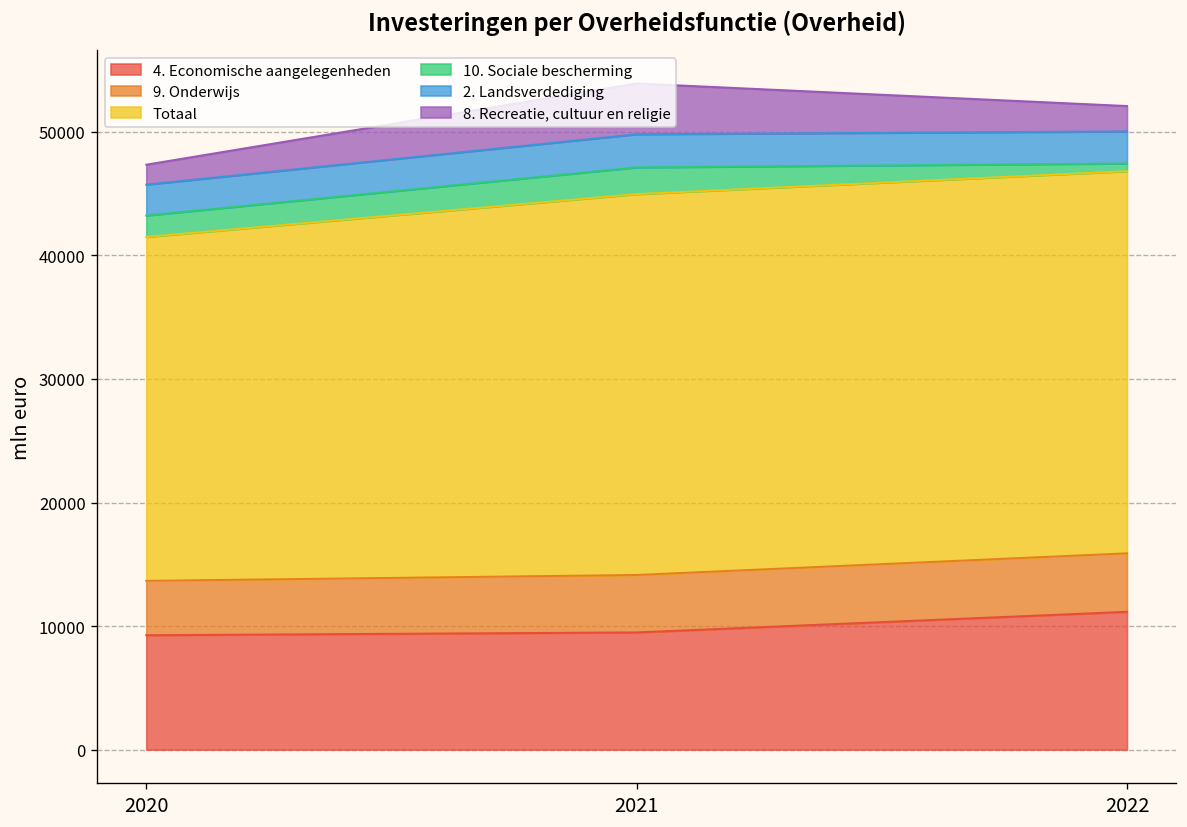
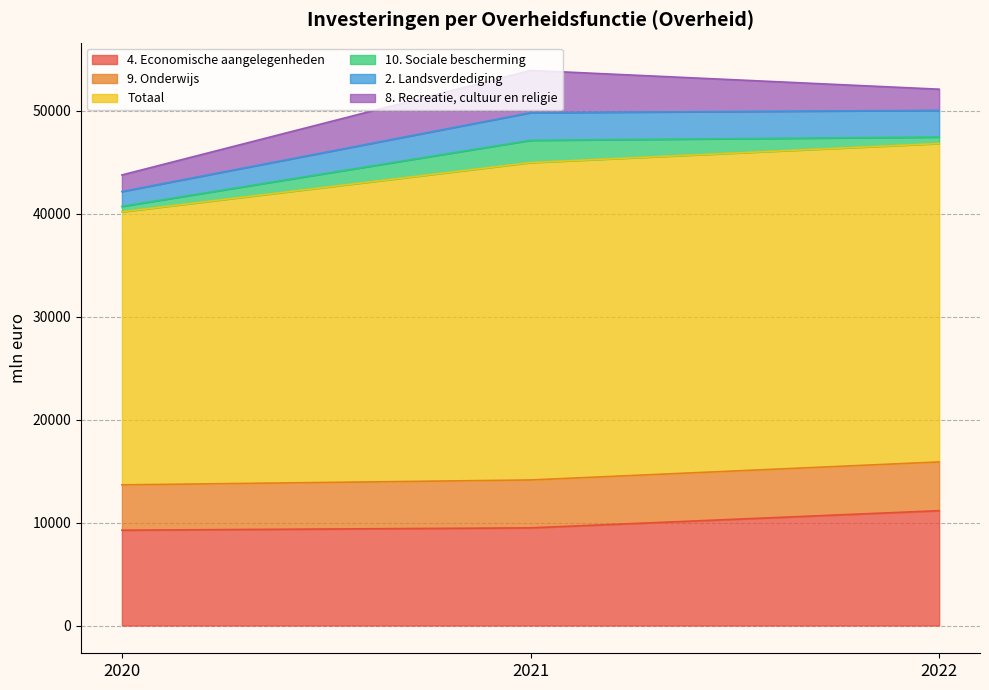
  {
    "Totaal": {
-     "2020": 27800,
+     "2020": 26500,
      "2021": 30800,
      "2022": 30900
    },
    "10. Sociale bescherming": {
-     "2020": 1700,
+     "2020": 500,
      "2021": 2200,
      "2022": 600
    },
    "2. Landsverdediging": {
-     "2020": 2500,
+     "2020": 1400,
      "2021": 2700,
      "2022": 2600
    },
    "8. Recreatie, cultuur en religie": {
      "2020": 1600,
      "2022": 2100
    }
  }
